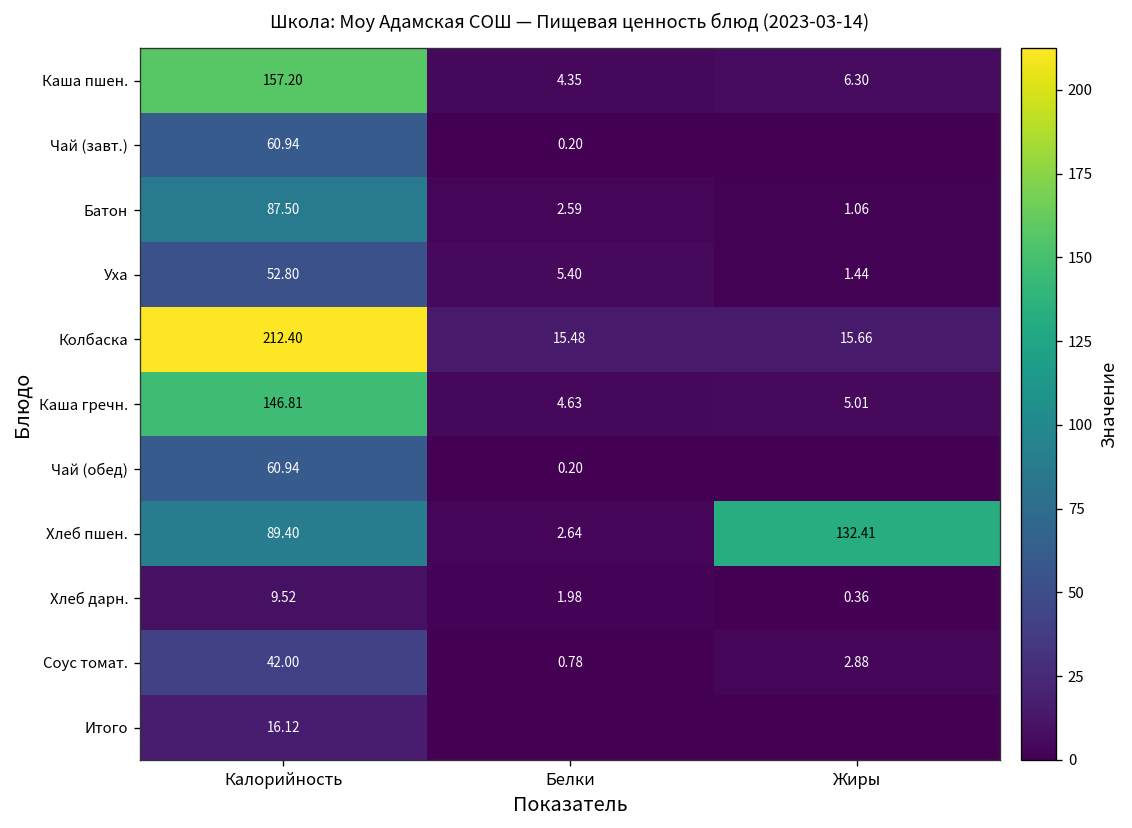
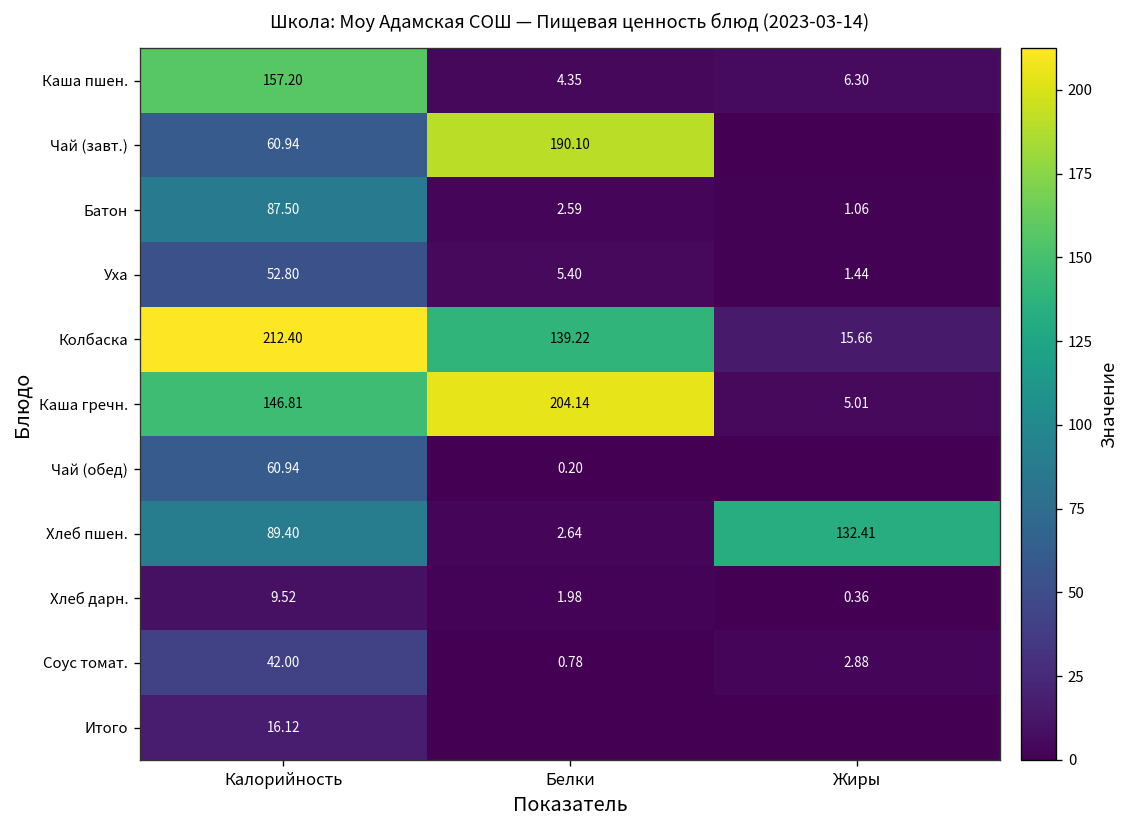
  {
    "Каша пшен.": {
      "Калорийность": 157.20,
      "Белки": 4.35,
      "Жиры": 6.30
    },
    "Чай (завт.)": {
      "Калорийность": 60.94,
-     "Белки": 0.20
+     "Белки": 190.10
    },
    "Батон": {
      "Калорийность": 87.50,
      "Белки": 2.59,
      "Жиры": 1.06
    },
    "Уха": {
      "Калорийность": 52.80,
      "Белки": 5.40,
      "Жиры": 1.44
    },
    "Колбаска": {
      "Калорийность": 212.40,
-     "Белки": 15.48,
+     "Белки": 139.22,
      "Жиры": 15.66
    },
    "Каша гречн.": {
      "Калорийность": 146.81,
-     "Белки": 4.63,
+     "Белки": 204.14,
      "Жиры": 5.01
    },
    "Чай (обед)": {
      "Калорийность": 60.94,
      "Белки": 0.20
    },
    "Хлеб пшен.": {
      "Калорийность": 89.40,
      "Белки": 2.64,
      "Жиры": 132.41
    },
    "Хлеб дарн.": {
      "Калорийность": 9.52,
      "Белки": 1.98,
      "Жиры": 0.36
    },
    "Соус томат.": {
      "Калорийность": 42.00,
      "Белки": 0.78,
      "Жиры": 2.88
    },
    "Итого": {
      "Калорийность": 16.12
    }
  }
